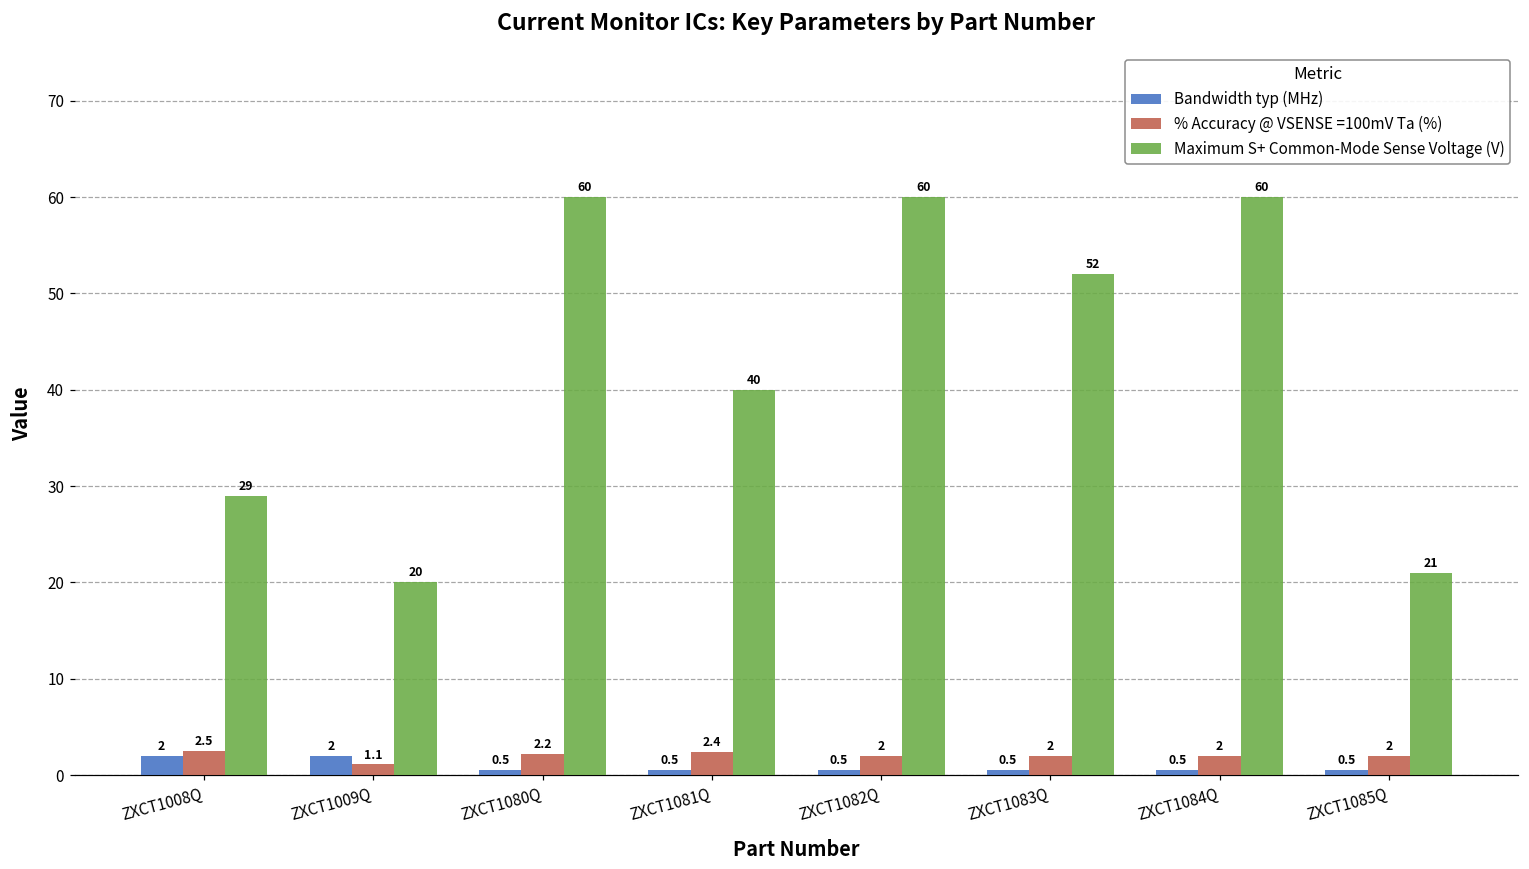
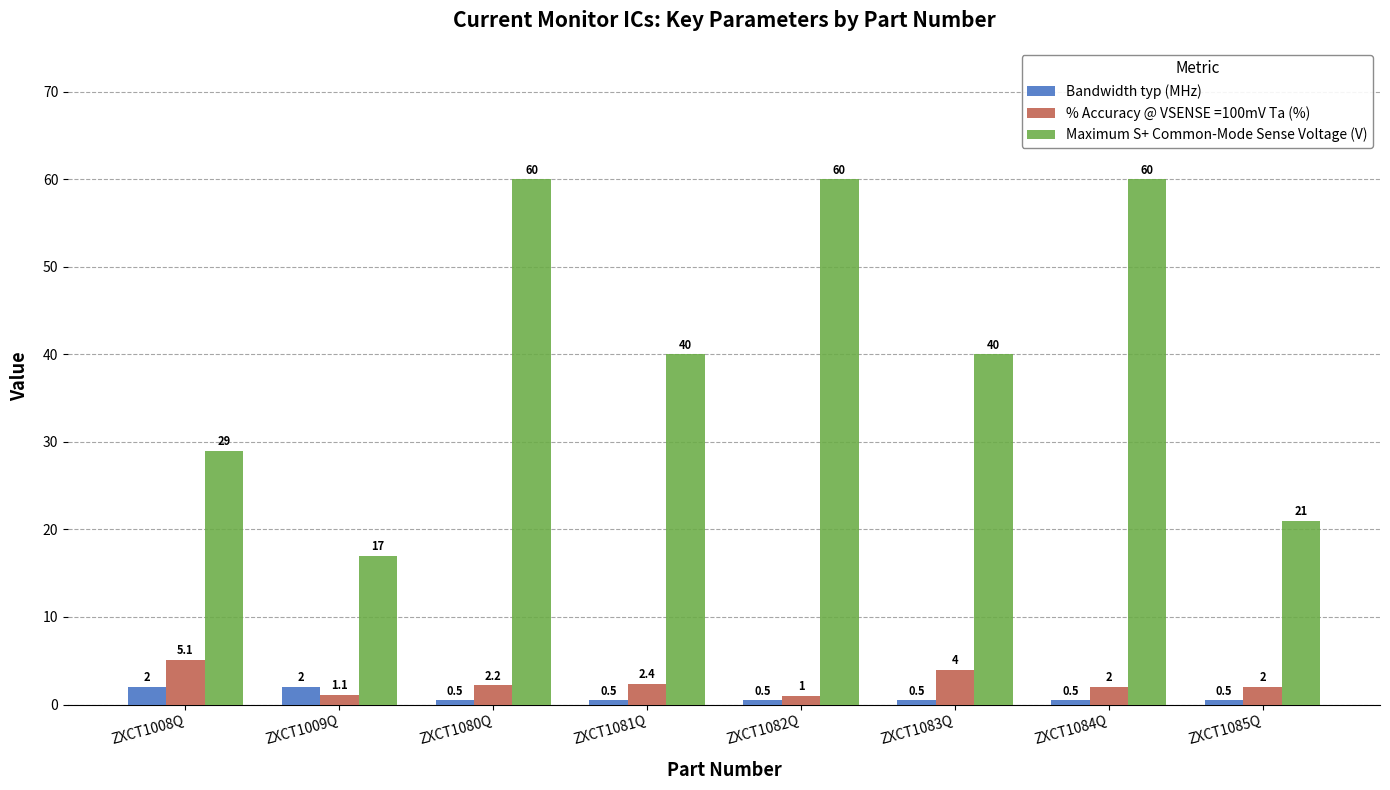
  {
    "Bandwidth typ (MHz)": {
      "ZXCT1008Q": 2,
      "ZXCT1009Q": 2,
      "ZXCT1080Q": 0.5,
      "ZXCT1081Q": 0.5,
      "ZXCT1082Q": 0.5,
      "ZXCT1083Q": 0.5,
      "ZXCT1084Q": 0.5,
      "ZXCT1085Q": 0.5
    },
    "% Accuracy @ VSENSE =100mV Ta (%)": {
-     "ZXCT1008Q": 2.5,
+     "ZXCT1008Q": 5.1,
      "ZXCT1009Q": 1.1,
      "ZXCT1080Q": 2.2,
      "ZXCT1081Q": 2.4,
-     "ZXCT1082Q": 2,
-     "ZXCT1083Q": 2,
+     "ZXCT1082Q": 1,
+     "ZXCT1083Q": 4,
      "ZXCT1084Q": 2,
      "ZXCT1085Q": 2
    },
    "Maximum S+ Common-Mode Sense Voltage (V)": {
      "ZXCT1008Q": 29,
-     "ZXCT1009Q": 20,
+     "ZXCT1009Q": 17,
      "ZXCT1080Q": 60,
      "ZXCT1081Q": 40,
      "ZXCT1082Q": 60,
-     "ZXCT1083Q": 52,
+     "ZXCT1083Q": 40,
      "ZXCT1084Q": 60,
      "ZXCT1085Q": 21
    }
  }
